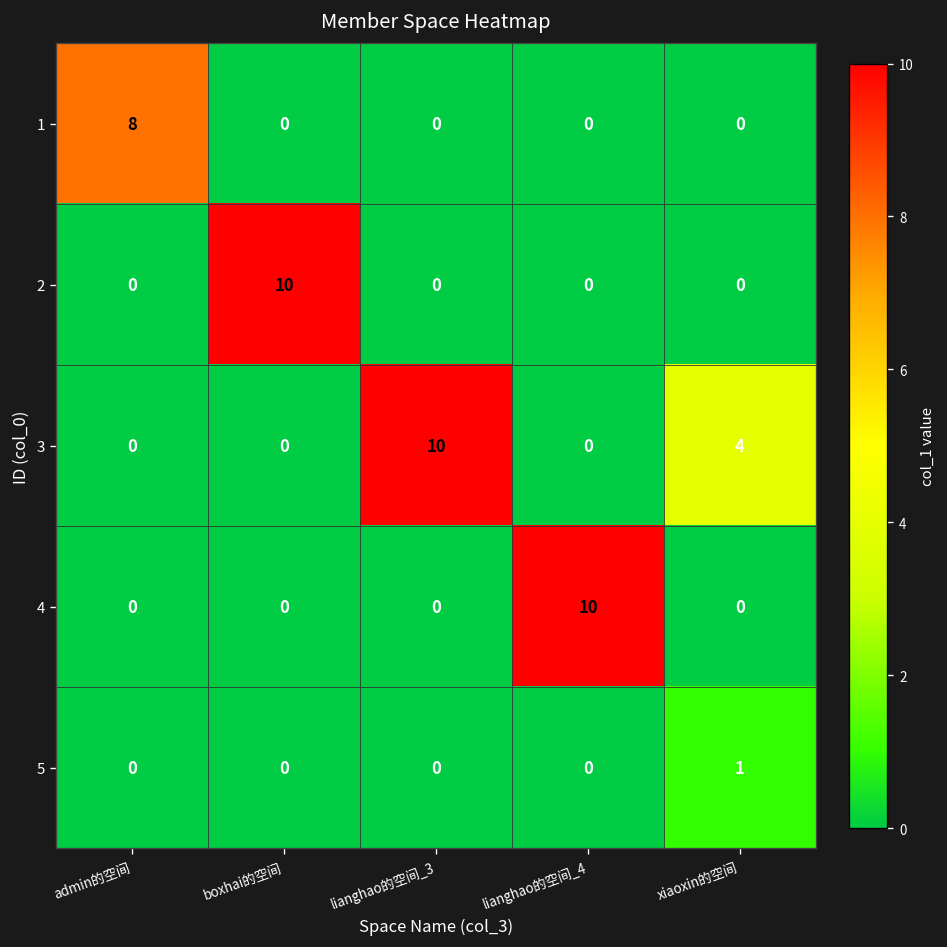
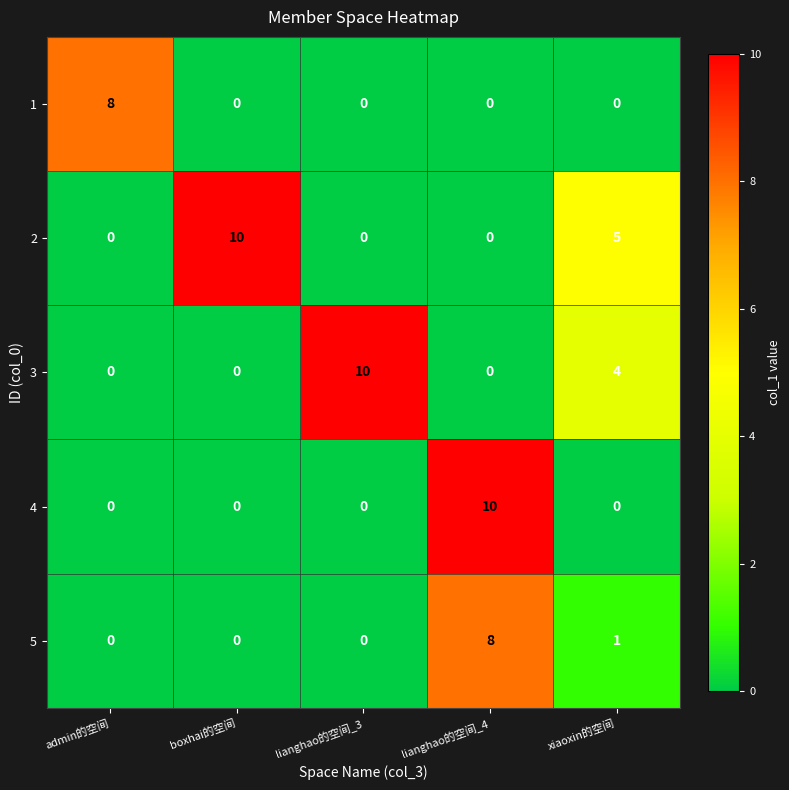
  {
    "1": {
      "admin的空间": 8,
      "boxhai的空间": 0,
      "lianghao的空间_3": 0,
      "lianghao的空间_4": 0,
      "xiaoxin的空间": 0
    },
    "2": {
      "admin的空间": 0,
      "boxhai的空间": 10,
      "lianghao的空间_3": 0,
      "lianghao的空间_4": 0,
-     "xiaoxin的空间": 0
+     "xiaoxin的空间": 5
    },
    "3": {
      "admin的空间": 0,
      "boxhai的空间": 0,
      "lianghao的空间_3": 10,
      "lianghao的空间_4": 0,
      "xiaoxin的空间": 4
    },
    "4": {
      "admin的空间": 0,
      "boxhai的空间": 0,
      "lianghao的空间_3": 0,
      "lianghao的空间_4": 10,
      "xiaoxin的空间": 0
    },
    "5": {
      "admin的空间": 0,
      "boxhai的空间": 0,
      "lianghao的空间_3": 0,
-     "lianghao的空间_4": 0,
+     "lianghao的空间_4": 8,
      "xiaoxin的空间": 1
    }
  }
